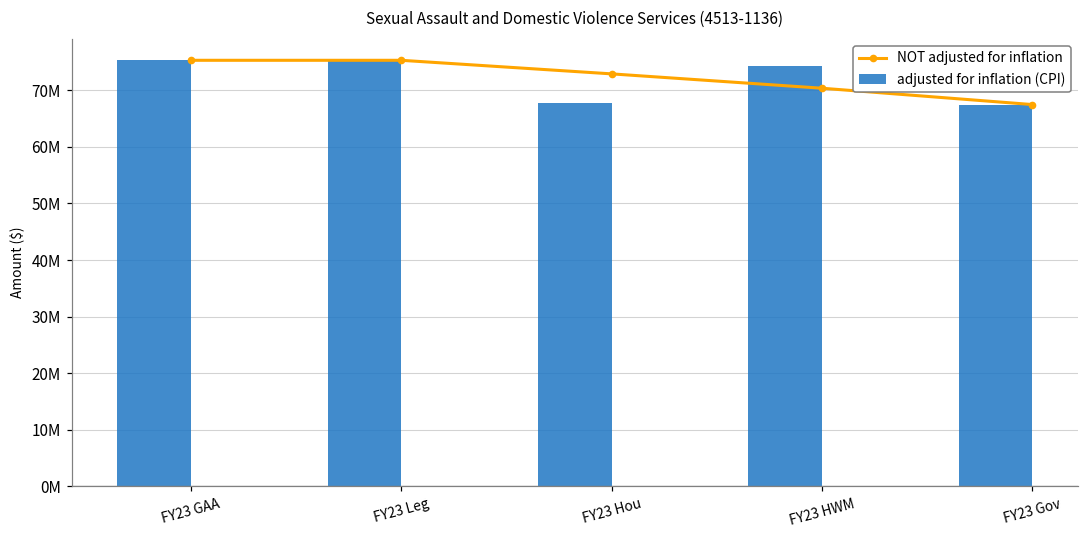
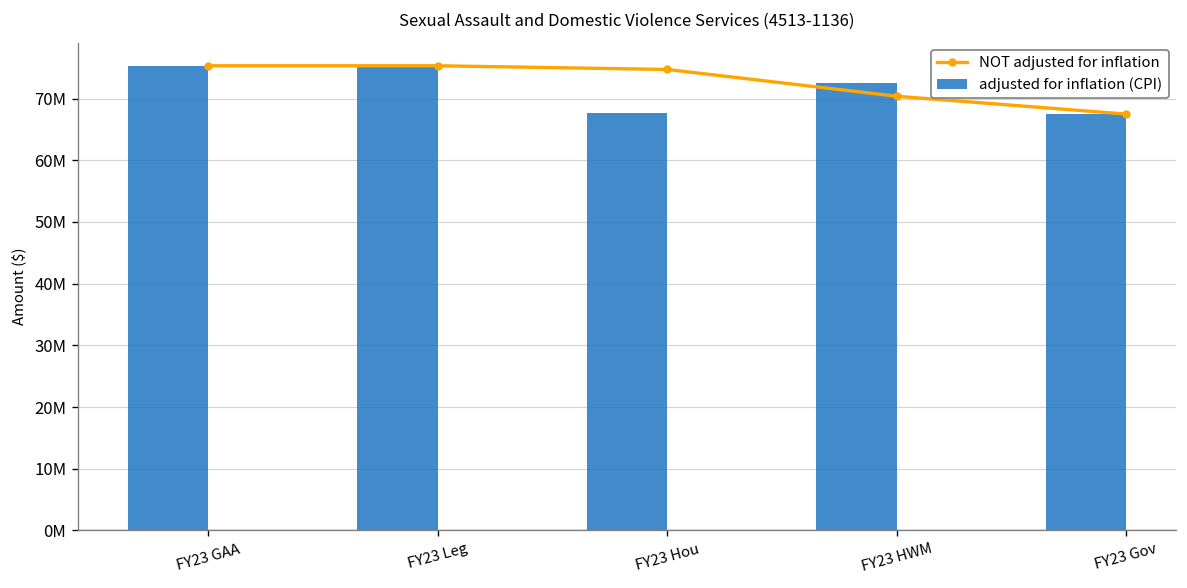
  {
    "adjusted for inflation (CPI)": {
      "FY23 GAA": 75000000,
      "FY23 Leg": 75000000,
      "FY23 Hou": 68000000,
-     "FY23 HWM": 74000000,
+     "FY23 HWM": 72000000,
      "FY23 Gov": 67000000
    },
    "NOT adjusted for inflation": {
      "FY23 GAA": 75000000,
      "FY23 Leg": 75000000,
-     "FY23 Hou": 73000000,
+     "FY23 Hou": 75000000,
      "FY23 HWM": 70000000,
      "FY23 Gov": 67000000
    }
  }
